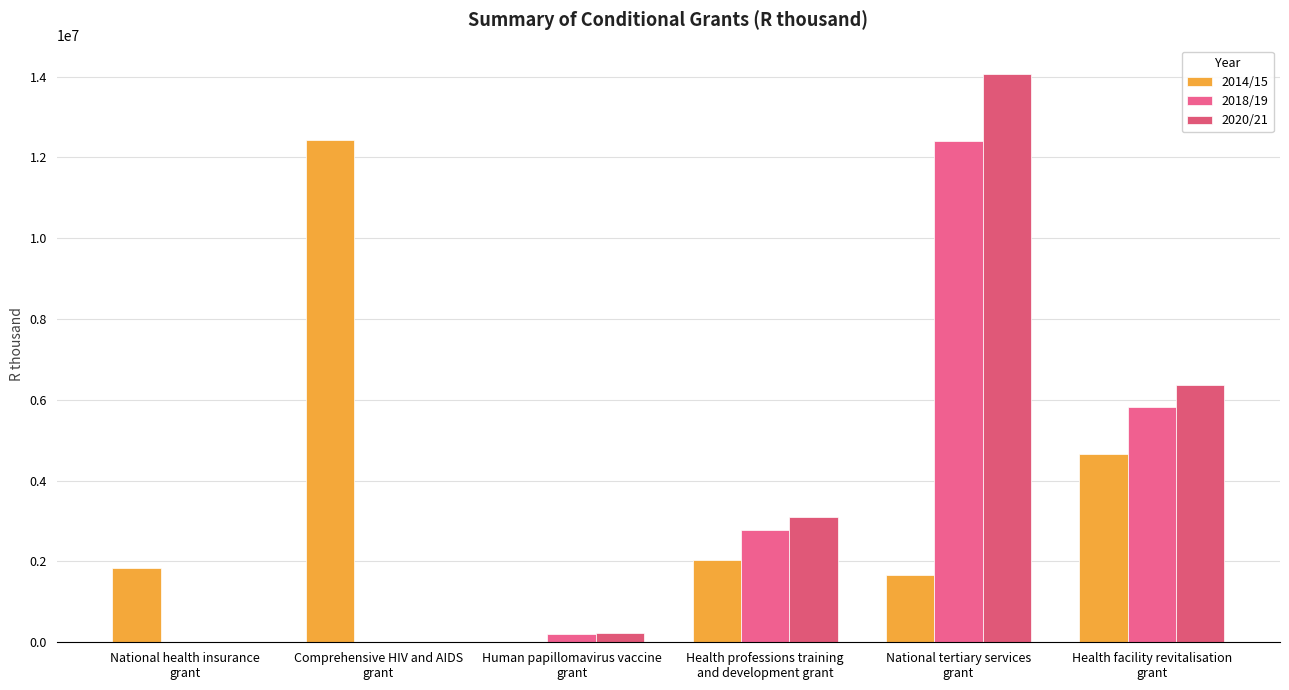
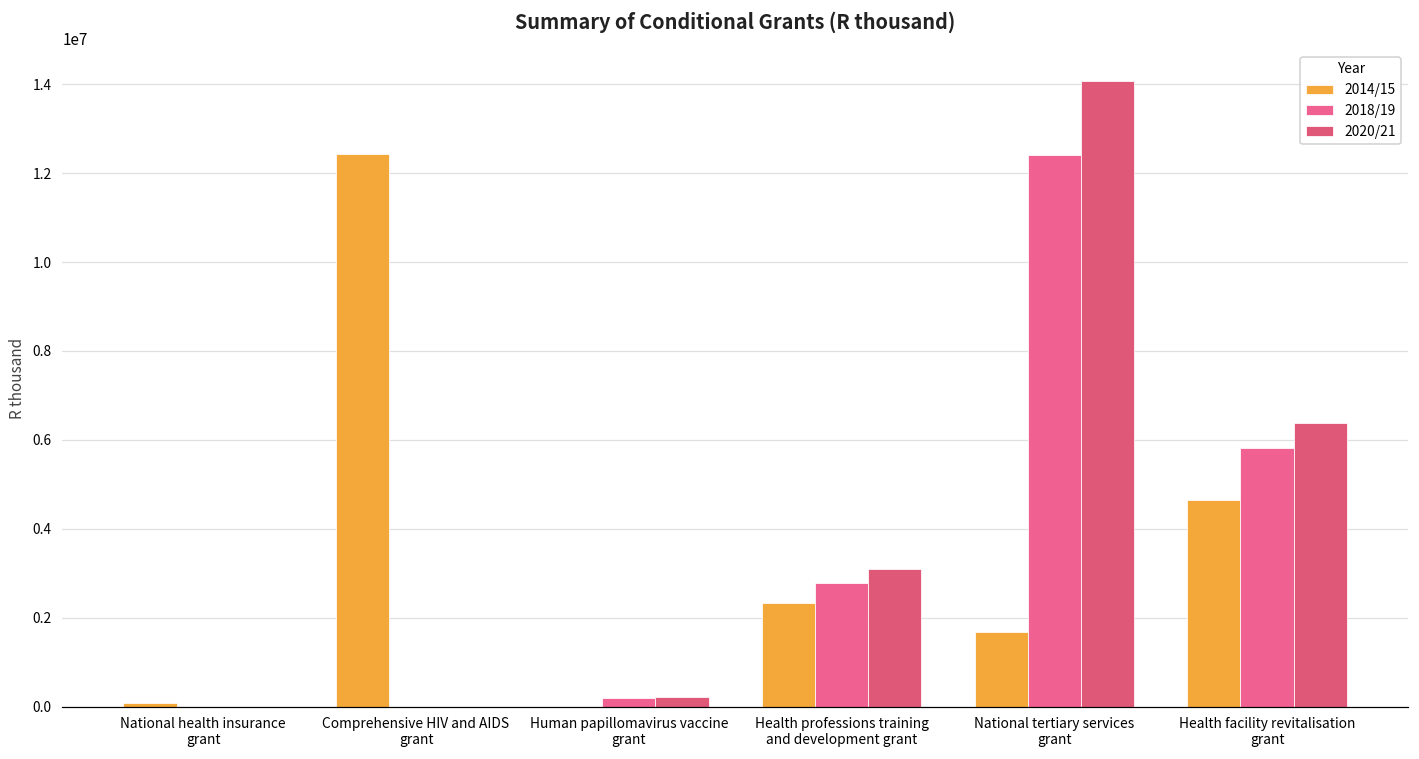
  {
    "2014/15": {
-     "National health insurance grant": 1800000,
+     "National health insurance grant": 100000,
      "Comprehensive HIV and AIDS grant": 12400000,
      "Human papillomavirus vaccine grant": 0,
-     "Health professions training and development grant": 2000000,
+     "Health professions training and development grant": 2300000,
      "National tertiary services grant": 1700000,
      "Health facility revitalisation grant": 4600000
    }
  }
